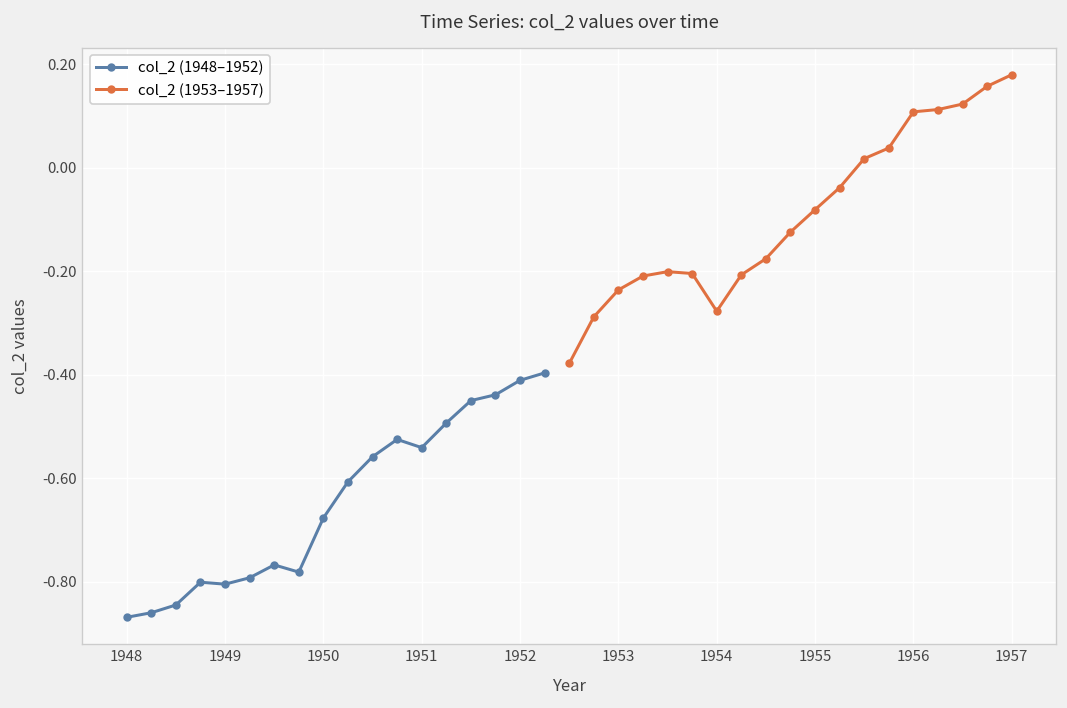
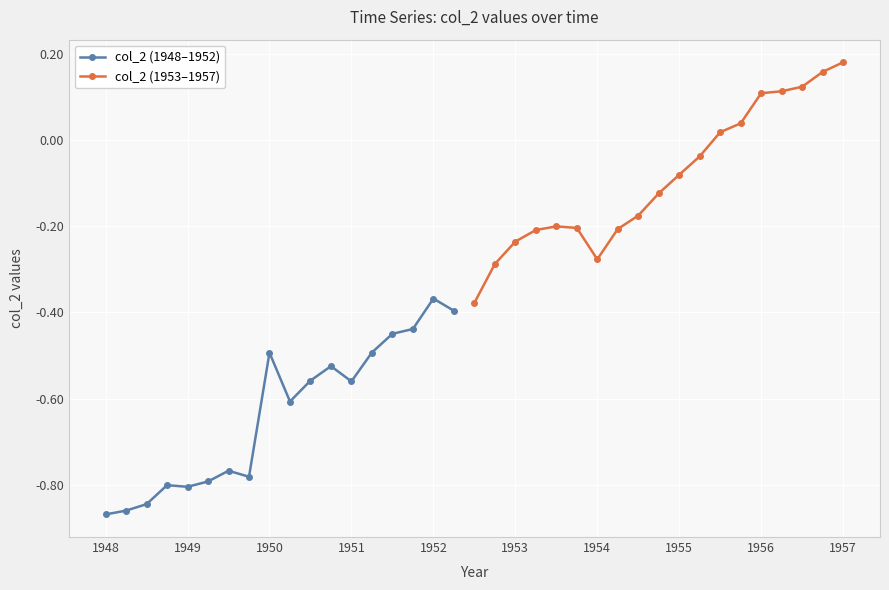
  {
    "col_2 (1948–1952)": {
      "1948": -0.87,
      "1949": -0.80,
-     "1950": -0.68,
-     "1951": -0.54,
-     "1952": -0.41
+     "1950": -0.49,
+     "1951": -0.56,
+     "1952": -0.37
    },
    "col_2 (1953–1957)": {
      "1953": -0.24,
      "1954": -0.28,
      "1955": -0.08,
      "1956": 0.11,
      "1957": 0.18
    }
  }
